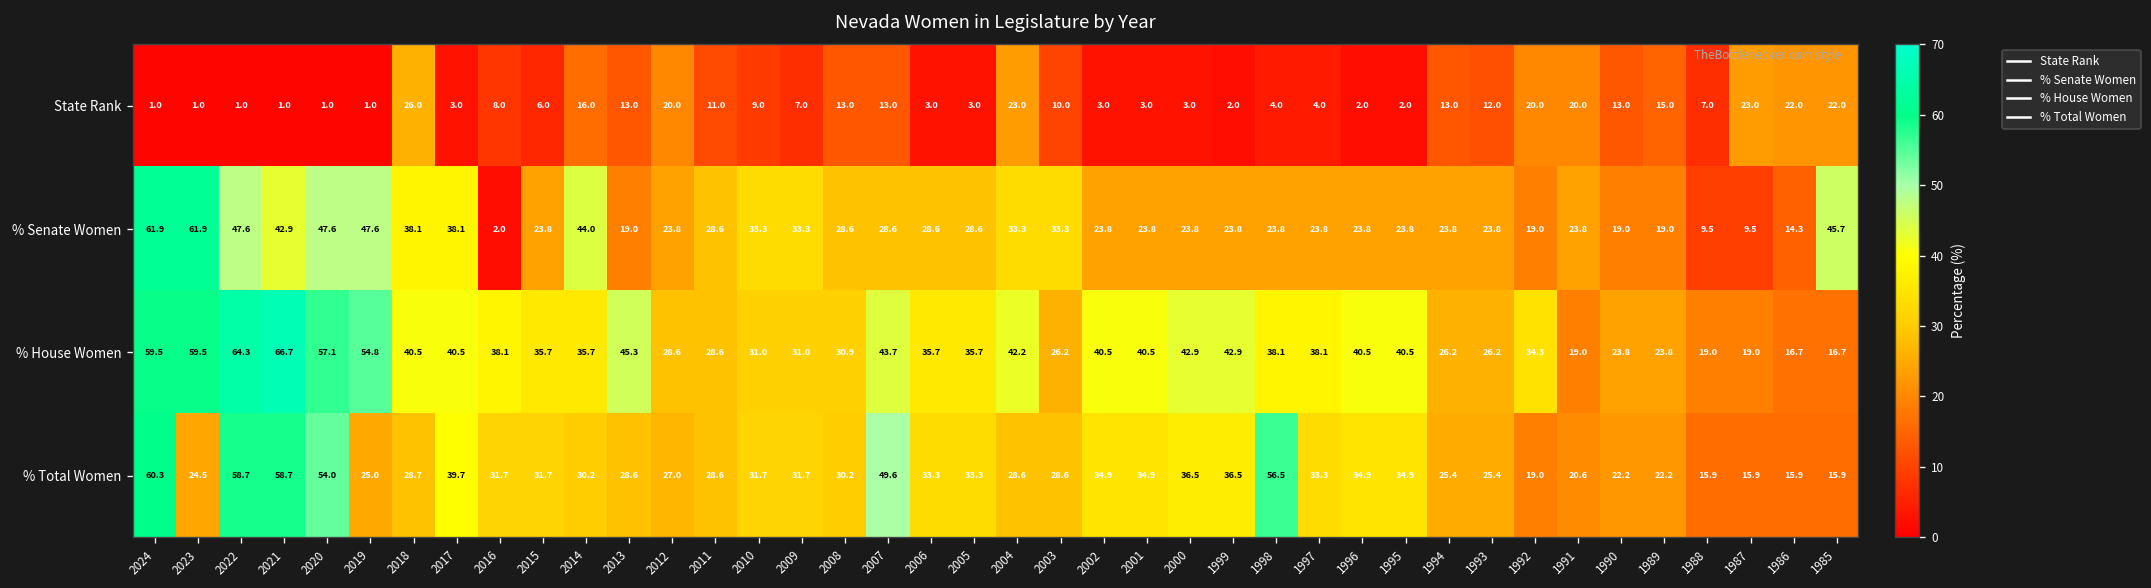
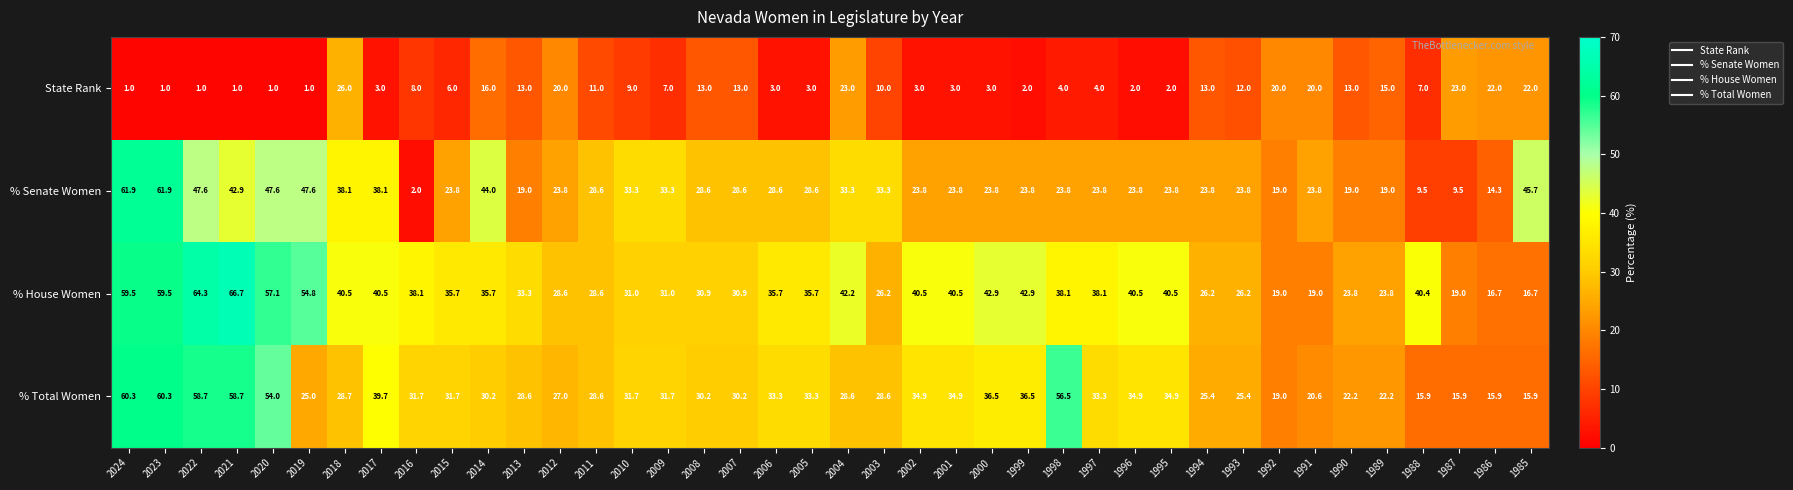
  {
    "State Rank": {
      "2024": 1.0,
      "2023": 1.0,
      "2022": 1.0,
      "2021": 1.0,
      "2020": 1.0,
      "2019": 1.0,
      "2018": 26.0,
      "2017": 3.0,
      "2016": 8.0,
      "2015": 6.0,
      "2014": 16.0,
      "2013": 13.0,
      "2012": 20.0,
      "2011": 11.0,
      "2010": 9.0,
      "2009": 7.0,
      "2008": 13.0,
      "2007": 13.0,
      "2006": 3.0,
      "2005": 3.0,
      "2004": 23.0,
      "2003": 10.0,
      "2002": 3.0,
      "2001": 3.0,
      "2000": 3.0,
      "1999": 2.0,
      "1998": 4.0,
      "1997": 4.0,
      "1996": 2.0,
      "1995": 2.0,
      "1994": 13.0,
      "1993": 12.0,
      "1992": 20.0,
      "1991": 20.0,
      "1990": 13.0,
      "1989": 15.0,
      "1988": 7.0,
      "1986": 22.0,
      "1985": 22.0
    },
    "% Senate Women": {
      "2024": 61.9,
      "2023": 61.9,
      "2022": 47.6,
      "2021": 42.9,
      "2020": 47.6,
      "2019": 47.6,
      "2018": 38.1,
      "2017": 38.1,
      "2016": 2.0,
      "2015": 23.8,
      "2014": 44.0,
      "2013": 19.0,
      "2012": 23.8,
      "2011": 28.6,
      "2010": 33.3,
      "2009": 33.3,
      "2008": 28.6,
      "2007": 28.6,
      "2006": 28.6,
      "2005": 28.6,
      "2004": 33.3,
      "2003": 33.3,
      "2002": 23.8,
      "2001": 23.8,
      "2000": 23.8,
      "1999": 23.8,
      "1998": 23.8,
      "1997": 23.8,
      "1996": 23.8,
      "1995": 23.8,
      "1994": 23.8,
      "1993": 23.8,
      "1992": 19.0,
      "1991": 23.8,
      "1990": 19.0,
      "1989": 19.0,
      "1988": 9.5,
      "1987": 9.5,
      "1986": 14.3,
      "1985": 45.7
    },
    "% House Women": {
      "2024": 59.5,
      "2023": 59.5,
      "2022": 64.3,
      "2021": 66.7,
      "2020": 57.1,
      "2019": 54.8,
      "2018": 40.5,
      "2017": 40.5,
      "2016": 38.1,
      "2015": 35.7,
      "2014": 35.7,
-     "2013": 45.3,
+     "2013": 33.3,
      "2012": 28.6,
      "2011": 28.6,
      "2010": 31.0,
      "2009": 31.0,
      "2008": 30.9,
-     "2007": 43.7,
+     "2007": 30.9,
      "2006": 35.7,
      "2005": 35.7,
      "2004": 42.2,
      "2003": 26.2,
      "2002": 40.5,
      "2001": 40.5,
      "2000": 42.9,
      "1999": 42.9,
      "1998": 38.1,
      "1997": 38.1,
      "1996": 40.5,
      "1995": 40.5,
      "1994": 26.2,
      "1993": 26.2,
-     "1992": 34.3,
+     "1992": 19.0,
      "1991": 19.0,
      "1990": 23.8,
      "1989": 23.8,
-     "1988": 19.0,
+     "1988": 40.4,
      "1987": 19.0,
      "1986": 16.7,
      "1985": 16.7
    },
    "% Total Women": {
      "2024": 60.3,
-     "2023": 24.5,
+     "2023": 60.3,
      "2022": 58.7,
      "2021": 58.7,
      "2020": 54.0,
      "2019": 25.0,
      "2018": 28.7,
      "2017": 39.7,
      "2016": 31.7,
      "2015": 31.7,
      "2014": 30.2,
      "2013": 28.6,
      "2012": 27.0,
      "2011": 28.6,
      "2010": 31.7,
      "2009": 31.7,
      "2008": 30.2,
-     "2007": 49.6,
+     "2007": 30.2,
      "2006": 33.3,
      "2005": 33.3,
      "2004": 28.6,
      "2003": 28.6,
      "2002": 34.9,
      "2001": 34.9,
      "2000": 36.5,
      "1999": 36.5,
      "1998": 56.5,
      "1997": 33.3,
      "1996": 34.9,
      "1995": 34.9,
      "1994": 25.4,
      "1993": 25.4,
      "1992": 19.0,
      "1991": 20.6,
      "1990": 22.2,
      "1989": 22.2,
      "1988": 15.9,
      "1987": 15.9,
      "1986": 15.9,
      "1985": 15.9
    }
  }
